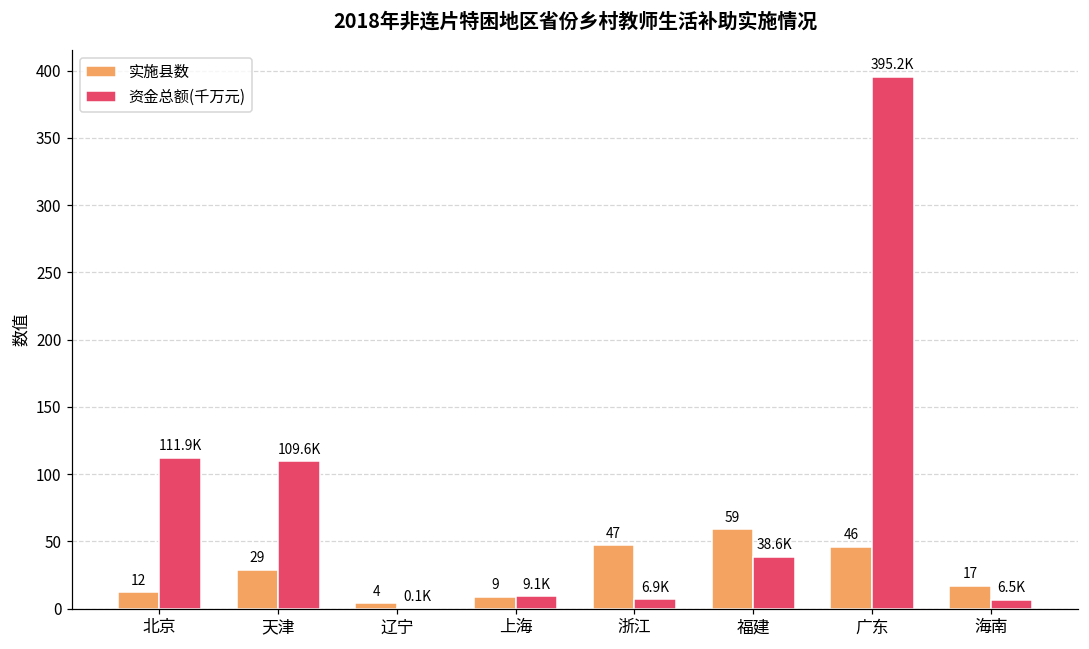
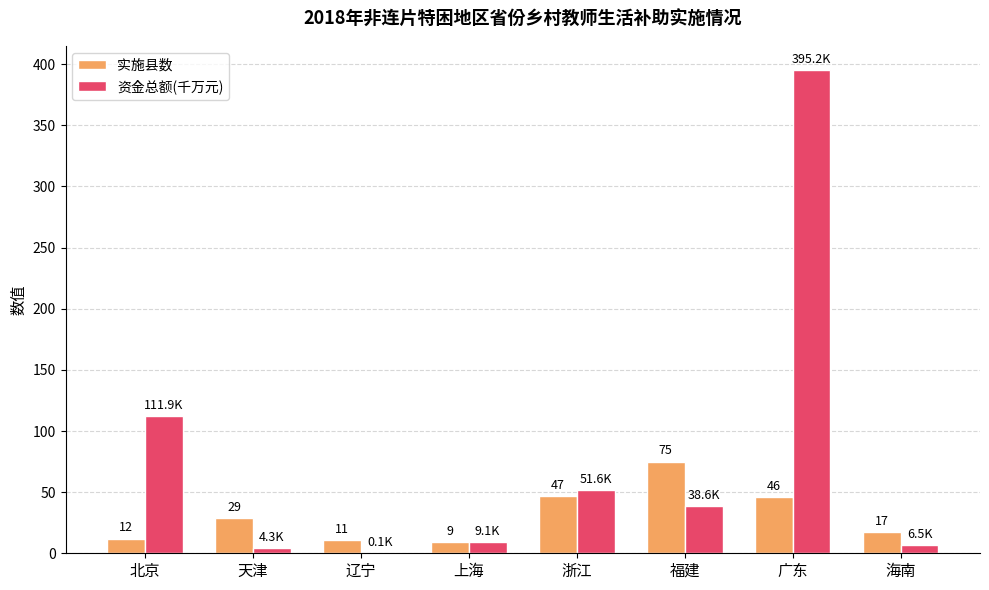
  {
    "实施县数": {
      "北京": "12",
      "天津": "29",
-     "辽宁": "4",
+     "辽宁": "11",
      "上海": "9",
      "浙江": "47",
-     "福建": "59",
+     "福建": "75",
      "广东": "46",
      "海南": "17"
    },
    "资金总额(千万元)": {
      "北京": "111.9K",
-     "天津": "109.6K",
+     "天津": "4.3K",
      "辽宁": "0.1K",
      "上海": "9.1K",
-     "浙江": "6.9K",
+     "浙江": "51.6K",
      "福建": "38.6K",
      "广东": "395.2K",
      "海南": "6.5K"
    }
  }
